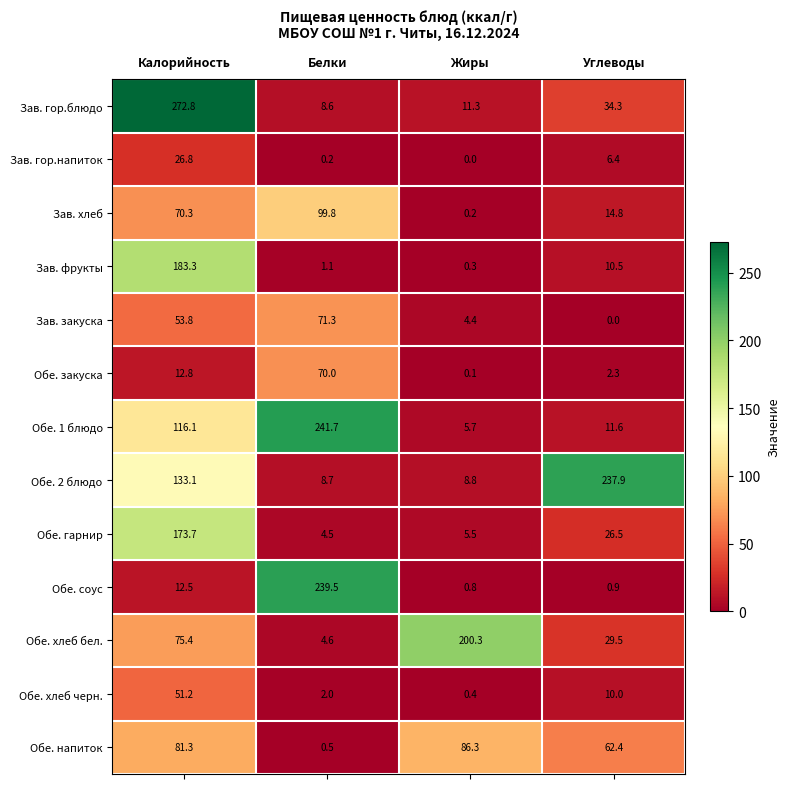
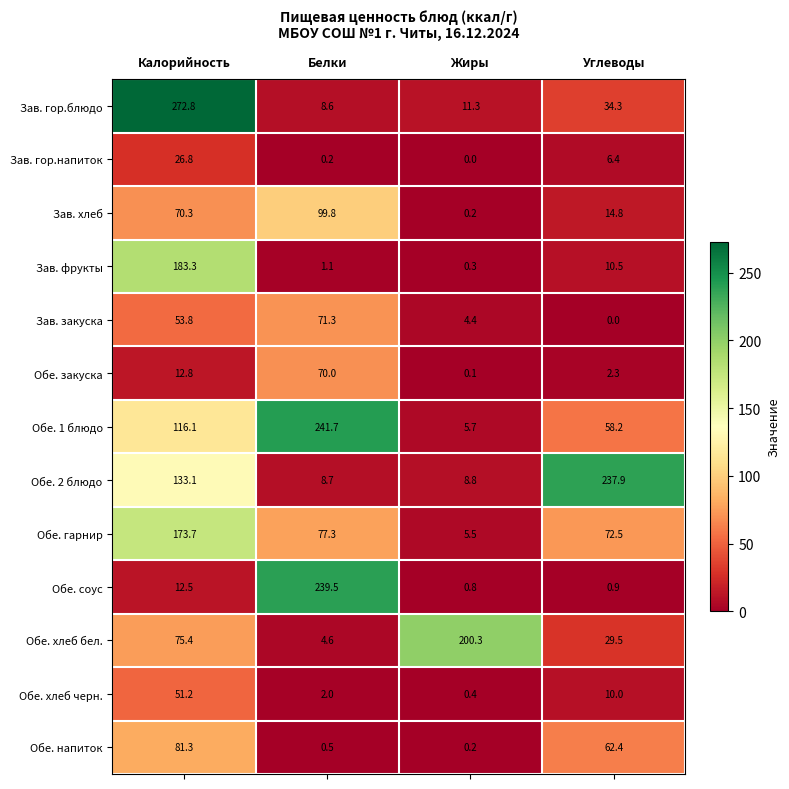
  {
    "Зав. гор.блюдо": {
      "Калорийность": 272.8,
      "Белки": 8.6,
      "Жиры": 11.3,
      "Углеводы": 34.3
    },
    "Зав. гор.напиток": {
      "Калорийность": 26.8,
      "Белки": 0.2,
      "Жиры": 0.0,
      "Углеводы": 6.4
    },
    "Зав. хлеб": {
      "Калорийность": 70.3,
      "Белки": 99.8,
      "Жиры": 0.2,
      "Углеводы": 14.8
    },
    "Зав. фрукты": {
      "Калорийность": 183.3,
      "Белки": 1.1,
      "Жиры": 0.3,
      "Углеводы": 10.5
    },
    "Зав. закуска": {
      "Калорийность": 53.8,
      "Белки": 71.3,
      "Жиры": 4.4,
      "Углеводы": 0.0
    },
    "Обе. закуска": {
      "Калорийность": 12.8,
      "Белки": 70.0,
      "Жиры": 0.1,
      "Углеводы": 2.3
    },
    "Обе. 1 блюдо": {
      "Калорийность": 116.1,
      "Белки": 241.7,
      "Жиры": 5.7,
-     "Углеводы": 11.6
+     "Углеводы": 58.2
    },
    "Обе. 2 блюдо": {
      "Калорийность": 133.1,
      "Белки": 8.7,
      "Жиры": 8.8,
      "Углеводы": 237.9
    },
    "Обе. гарнир": {
      "Калорийность": 173.7,
-     "Белки": 4.5,
+     "Белки": 77.3,
      "Жиры": 5.5,
-     "Углеводы": 26.5
+     "Углеводы": 72.5
    },
    "Обе. соус": {
      "Калорийность": 12.5,
      "Белки": 239.5,
      "Жиры": 0.8,
      "Углеводы": 0.9
    },
    "Обе. хлеб бел.": {
      "Калорийность": 75.4,
      "Белки": 4.6,
      "Жиры": 200.3,
      "Углеводы": 29.5
    },
    "Обе. хлеб черн.": {
      "Калорийность": 51.2,
      "Белки": 2.0,
      "Жиры": 0.4,
      "Углеводы": 10.0
    },
    "Обе. напиток": {
      "Калорийность": 81.3,
      "Белки": 0.5,
-     "Жиры": 86.3,
+     "Жиры": 0.2,
      "Углеводы": 62.4
    }
  }
